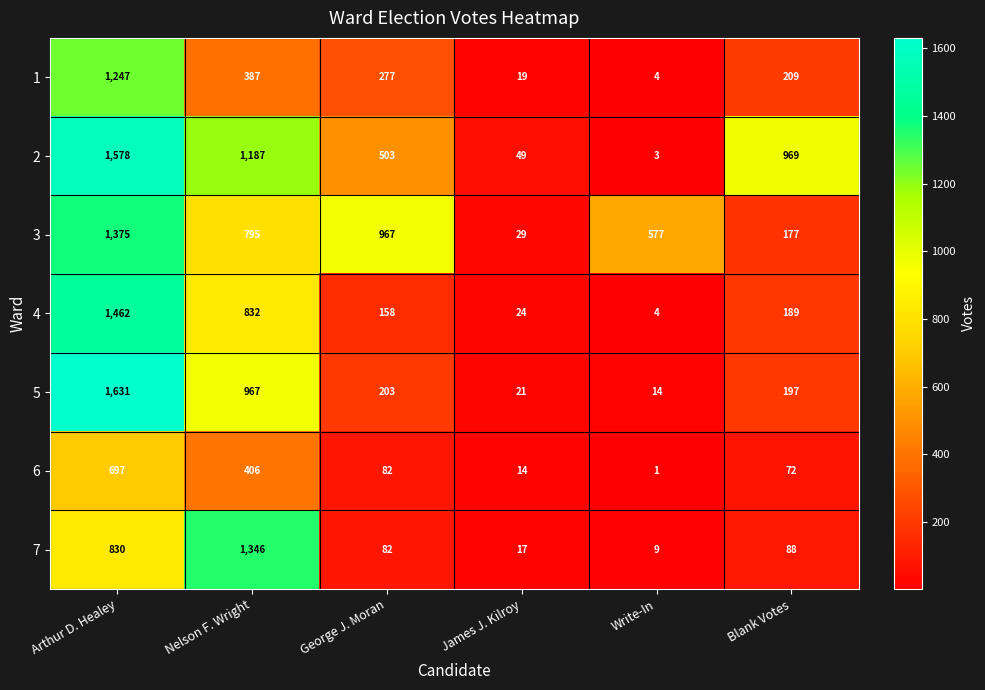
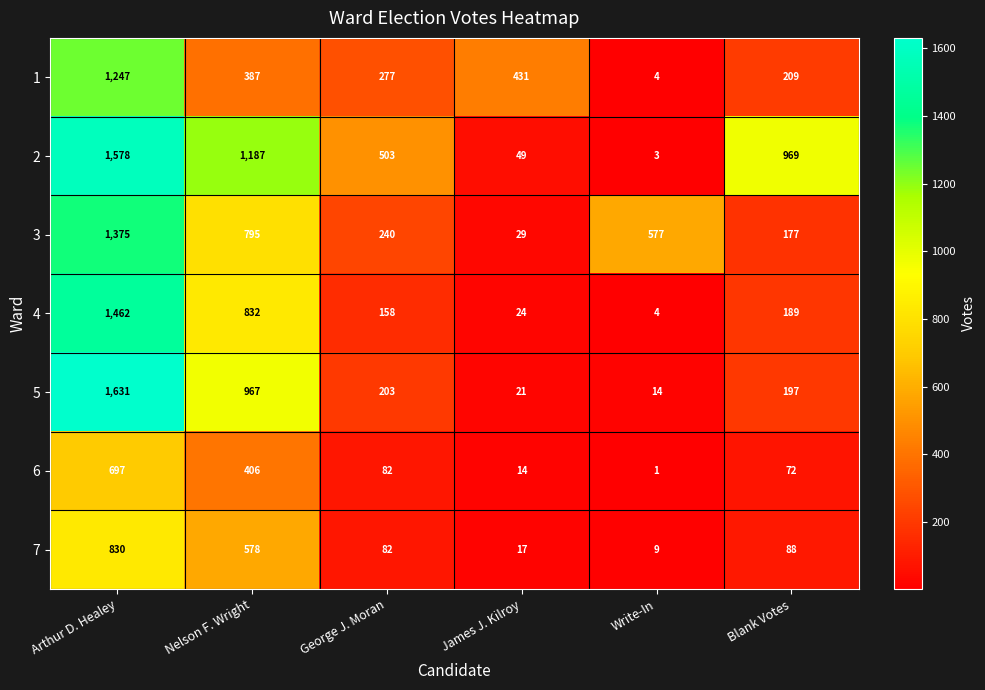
  {
    "1": {
      "Arthur D. Healey": "1,247",
      "Nelson F. Wright": "387",
      "George J. Moran": "277",
-     "James J. Kilroy": "19",
+     "James J. Kilroy": "431",
      "Write-In": "4",
      "Blank Votes": "209"
    },
    "2": {
      "Arthur D. Healey": "1,578",
      "Nelson F. Wright": "1,187",
      "George J. Moran": "503",
      "James J. Kilroy": "49",
      "Write-In": "3",
      "Blank Votes": "969"
    },
    "3": {
      "Arthur D. Healey": "1,375",
      "Nelson F. Wright": "795",
-     "George J. Moran": "967",
+     "George J. Moran": "240",
      "James J. Kilroy": "29",
      "Write-In": "577",
      "Blank Votes": "177"
    },
    "4": {
      "Arthur D. Healey": "1,462",
      "Nelson F. Wright": "832",
      "George J. Moran": "158",
      "James J. Kilroy": "24",
      "Write-In": "4",
      "Blank Votes": "189"
    },
    "5": {
      "Arthur D. Healey": "1,631",
      "Nelson F. Wright": "967",
      "George J. Moran": "203",
      "James J. Kilroy": "21",
      "Write-In": "14",
      "Blank Votes": "197"
    },
    "6": {
      "Arthur D. Healey": "697",
      "Nelson F. Wright": "406",
      "George J. Moran": "82",
      "James J. Kilroy": "14",
      "Write-In": "1",
      "Blank Votes": "72"
    },
    "7": {
      "Arthur D. Healey": "830",
-     "Nelson F. Wright": "1,346",
+     "Nelson F. Wright": "578",
      "George J. Moran": "82",
      "James J. Kilroy": "17",
      "Write-In": "9",
      "Blank Votes": "88"
    }
  }
